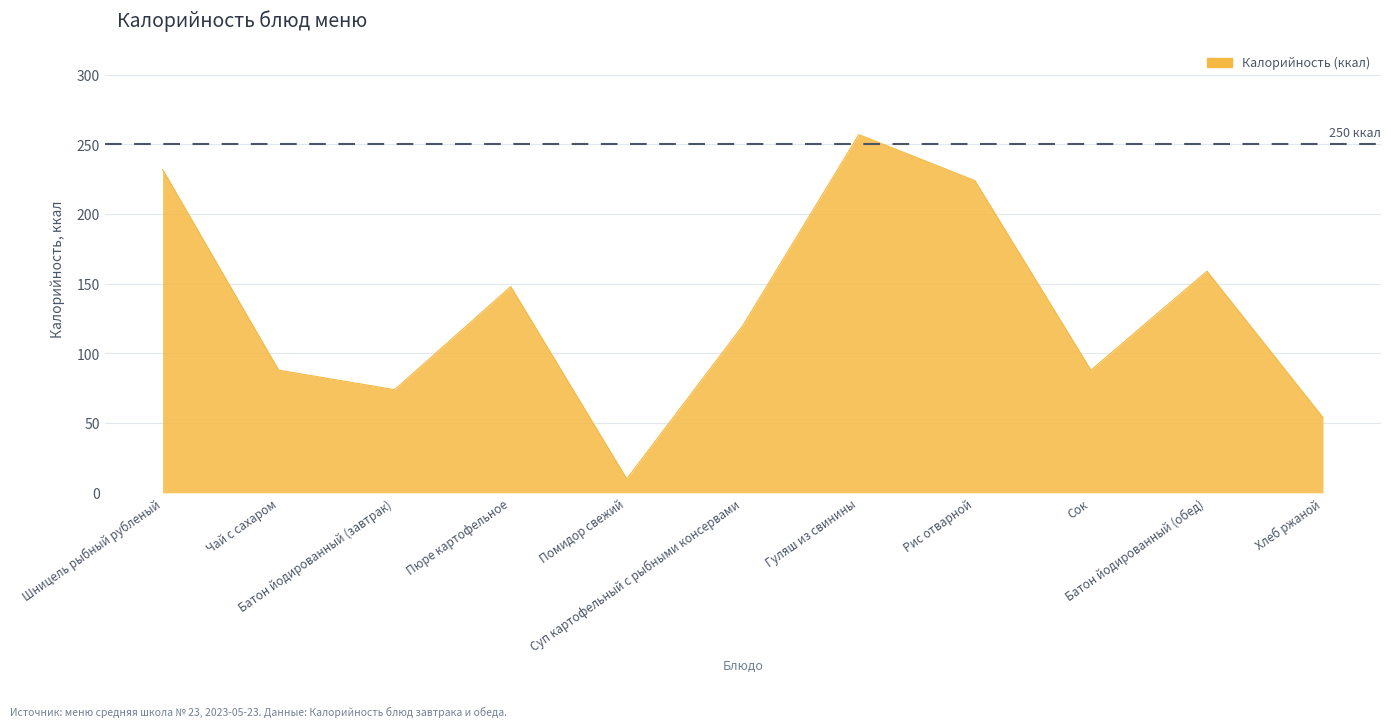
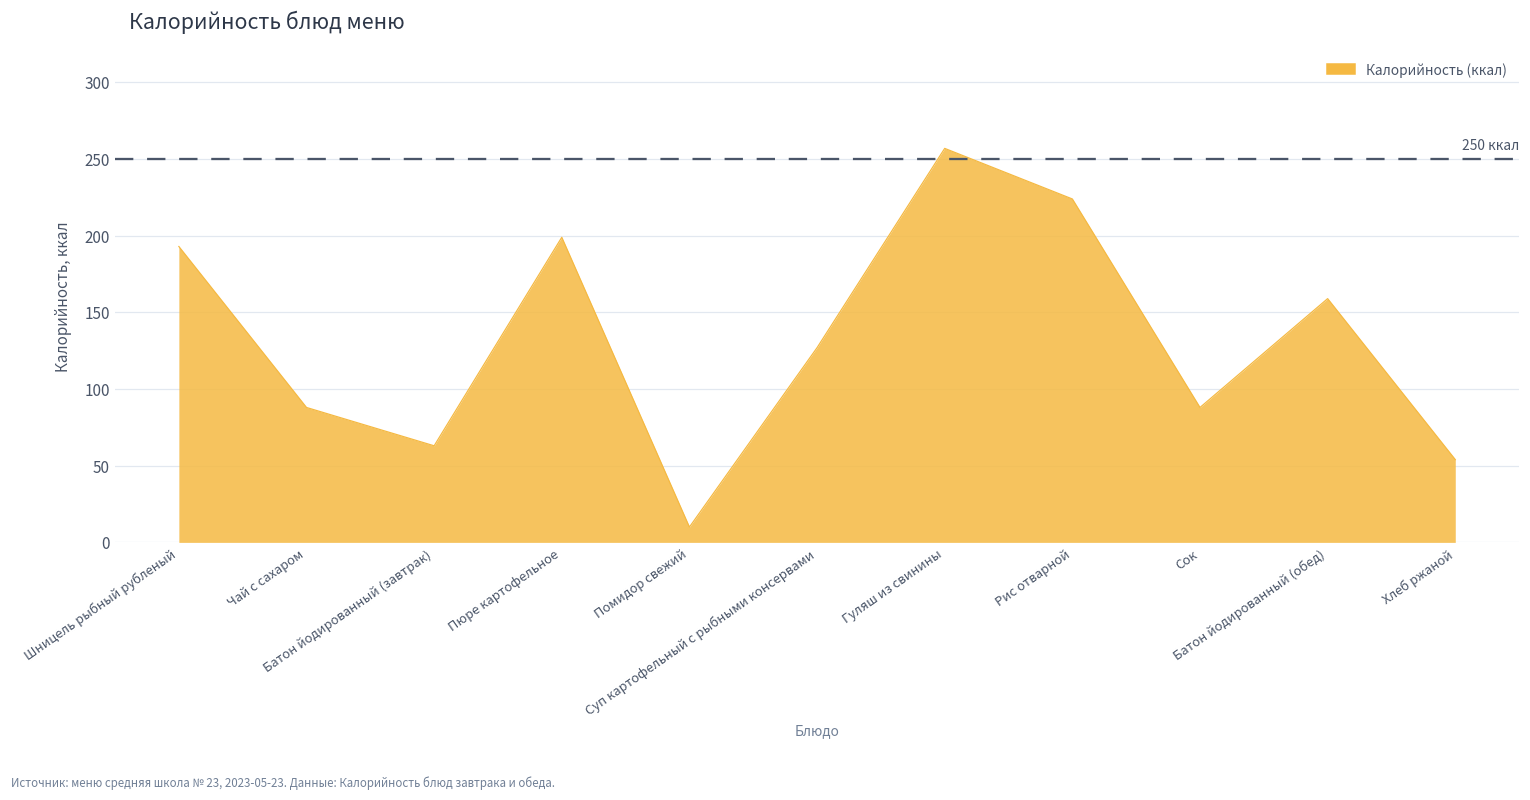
  {
-   "Шницель рыбный рубленый": 232,
+   "Шницель рыбный рубленый": 193,
    "Чай с сахаром": 88,
-   "Батон йодированный (завтрак)": 74,
-   "Пюре картофельное": 148,
+   "Батон йодированный (завтрак)": 63,
+   "Пюре картофельное": 199,
    "Помидор свежий": 10,
-   "Суп картофельный с рыбными консервами": 120,
+   "Суп картофельный с рыбными консервами": 127,
    "Гуляш из свинины": 257,
    "Рис отварной": 224,
    "Сок": 88,
    "Батон йодированный (обед)": 159,
    "Хлеб ржаной": 54
  }
